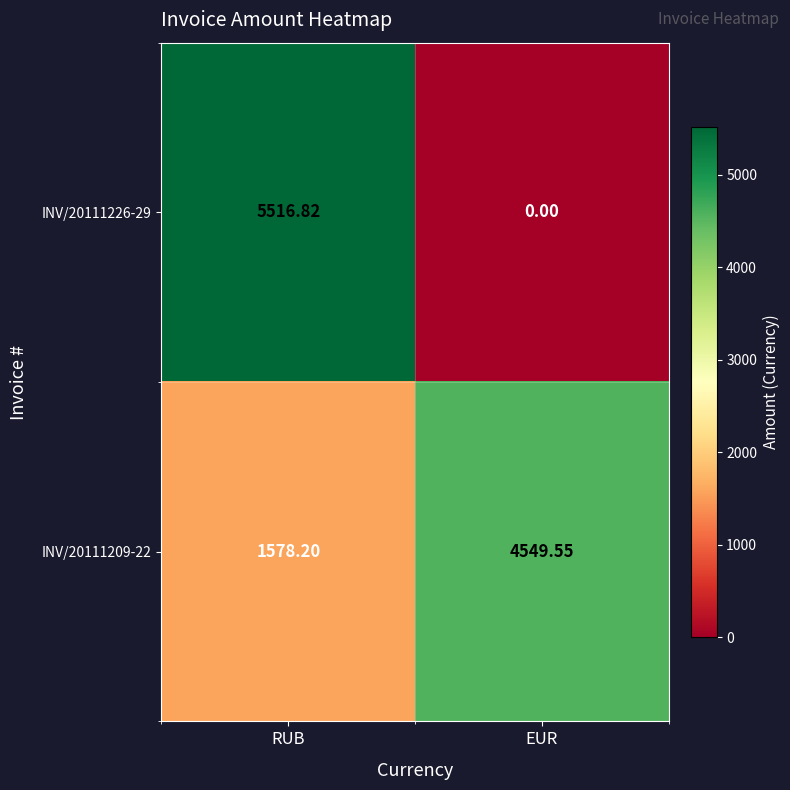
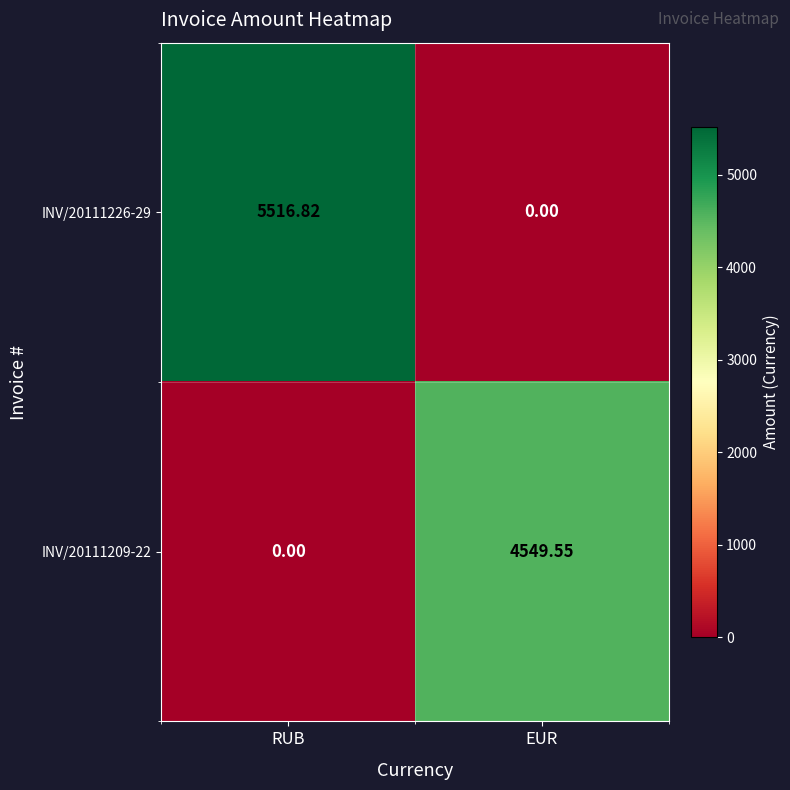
  {
    "INV/20111226-29": {
      "RUB": 5516.82,
      "EUR": 0.00
    },
    "INV/20111209-22": {
-     "RUB": 1578.20,
+     "RUB": 0.00,
      "EUR": 4549.55
    }
  }
